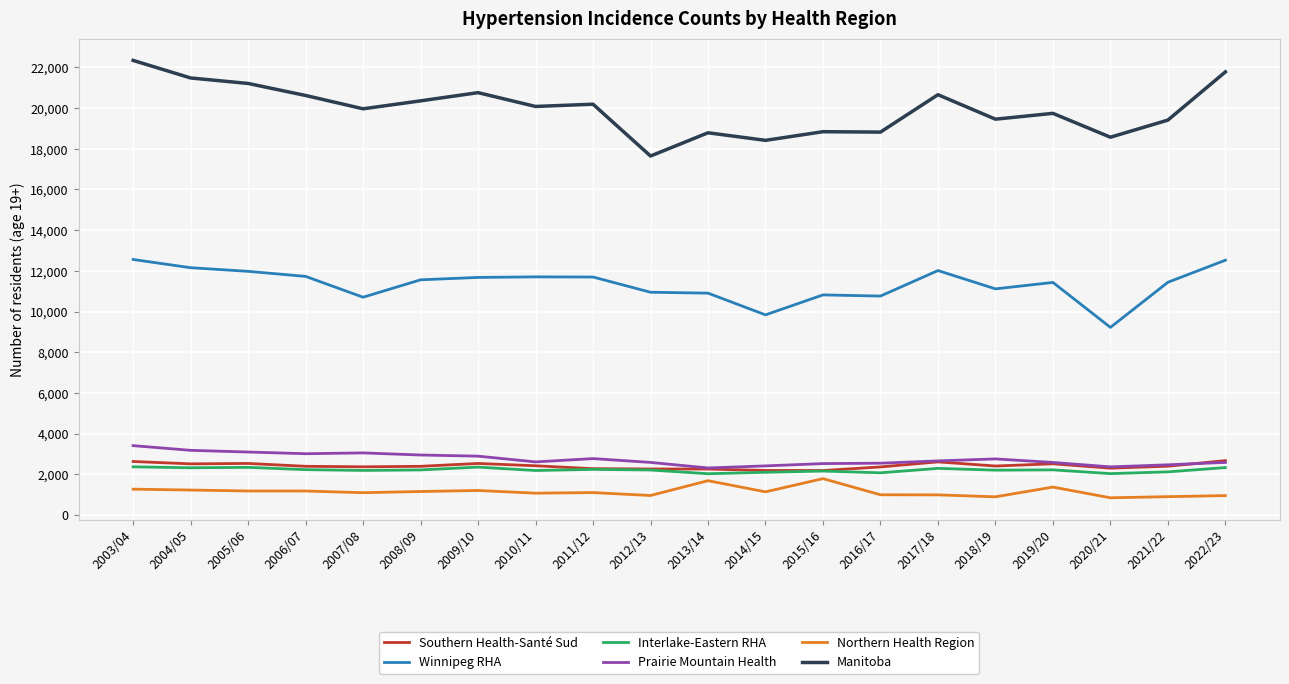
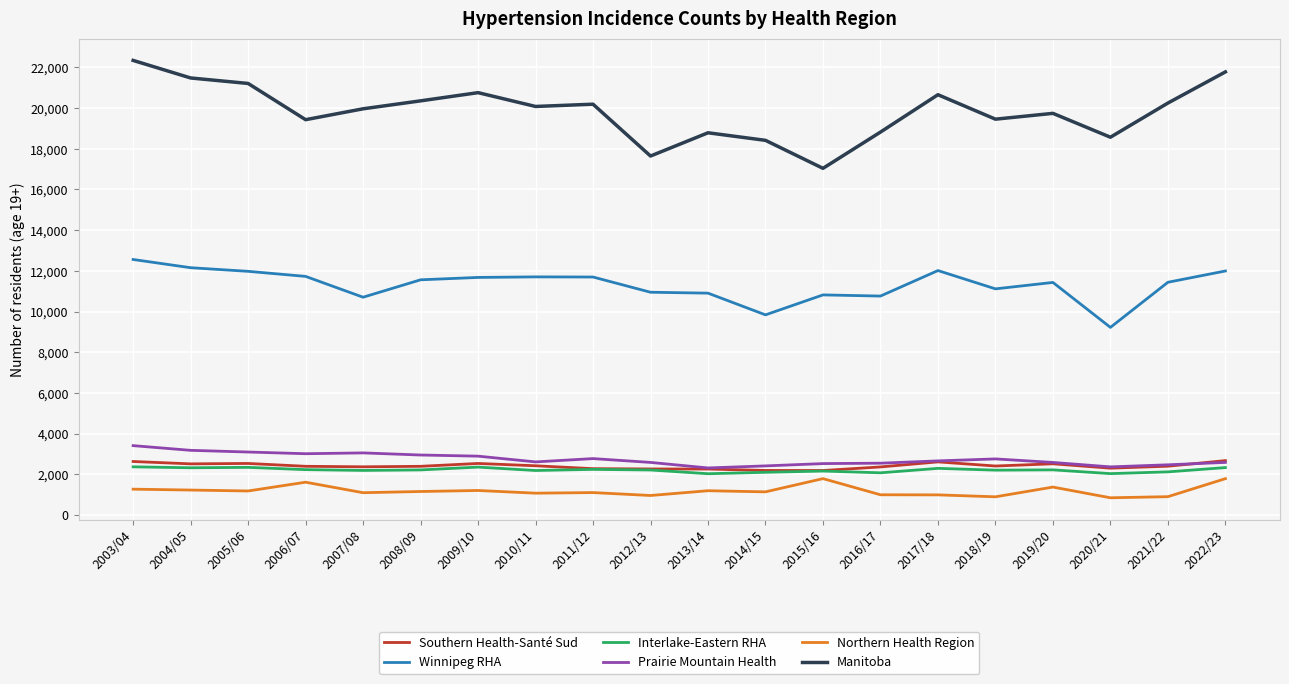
  {
    "Southern Health-Santé Sud": {
      "2003/04": "2,600",
      "2004/05": "2,500",
      "2005/06": "2,500",
      "2006/07": "2,400",
      "2007/08": "2,400",
      "2008/09": "2,400",
      "2009/10": "2,500",
      "2010/11": "2,400",
      "2016/17": "2,400",
      "2018/19": "2,400"
    },
    "Winnipeg RHA": {
      "2003/04": "12,600",
      "2004/05": "12,200",
      "2005/06": "12,000",
      "2006/07": "11,700",
      "2007/08": "10,700",
      "2008/09": "11,600",
      "2009/10": "11,700",
      "2010/11": "11,700",
      "2011/12": "11,700",
      "2012/13": "10,900",
      "2013/14": "10,900",
      "2014/15": "9,800",
      "2015/16": "10,800",
      "2016/17": "10,800",
      "2017/18": "12,000",
      "2018/19": "11,100",
      "2019/20": "11,400",
      "2020/21": "9,200",
      "2021/22": "11,400",
-     "2022/23": "12,500"
+     "2022/23": "12,000"
    },
    "Interlake-Eastern RHA": {
      "2003/04": "2,400",
      "2004/05": "2,300",
      "2005/06": "2,300",
      "2006/07": "2,200",
      "2007/08": "2,200",
      "2008/09": "2,200",
      "2009/10": "2,400",
      "2010/11": "2,200",
      "2013/14": "2,000",
      "2016/17": "2,100",
      "2017/18": "2,300",
      "2018/19": "2,200",
      "2019/20": "2,200",
      "2020/21": "2,000",
      "2021/22": "2,100",
      "2022/23": "2,300"
    },
    "Prairie Mountain Health": {
      "2003/04": "3,400",
      "2004/05": "3,200",
      "2005/06": "3,100",
      "2006/07": "3,000",
      "2007/08": "3,000",
      "2008/09": "2,900",
      "2009/10": "2,900",
      "2010/11": "2,600",
      "2011/12": "2,800",
      "2012/13": "2,600",
      "2014/15": "2,400",
      "2015/16": "2,500",
      "2016/17": "2,500",
      "2018/19": "2,800"
    },
    "Northern Health Region": {
      "2003/04": "1,300",
      "2004/05": "1,200",
      "2005/06": "1,200",
-     "2006/07": "1,200",
+     "2006/07": "1,600",
      "2007/08": "1,100",
      "2008/09": "1,200",
      "2009/10": "1,200",
      "2010/11": "1,100",
      "2011/12": "1,100",
      "2012/13": "1,000",
-     "2013/14": "1,700",
+     "2013/14": "1,200",
      "2014/15": "1,100",
      "2015/16": "1,800",
      "2016/17": "1,000",
      "2017/18": "1,000",
      "2018/19": "900",
      "2019/20": "1,400",
      "2020/21": "800",
      "2021/22": "900",
-     "2022/23": "1,000"
+     "2022/23": "1,800"
    },
    "Manitoba": {
      "2003/04": "22,300",
      "2004/05": "21,500",
      "2005/06": "21,200",
-     "2006/07": "20,600",
+     "2006/07": "19,400",
      "2007/08": "20,000",
      "2008/09": "20,400",
      "2009/10": "20,800",
      "2010/11": "20,100",
      "2011/12": "20,200",
      "2012/13": "17,600",
      "2013/14": "18,800",
      "2014/15": "18,400",
-     "2015/16": "18,800",
+     "2015/16": "17,000",
      "2016/17": "18,800",
      "2017/18": "20,700",
      "2018/19": "19,500",
      "2019/20": "19,700",
      "2020/21": "18,600",
-     "2021/22": "19,400",
+     "2021/22": "20,300",
      "2022/23": "21,800"
    }
  }
